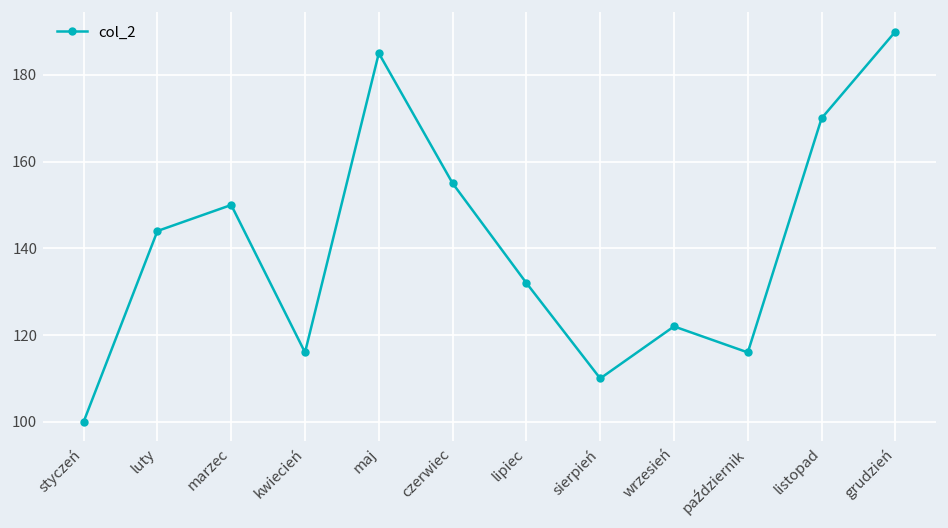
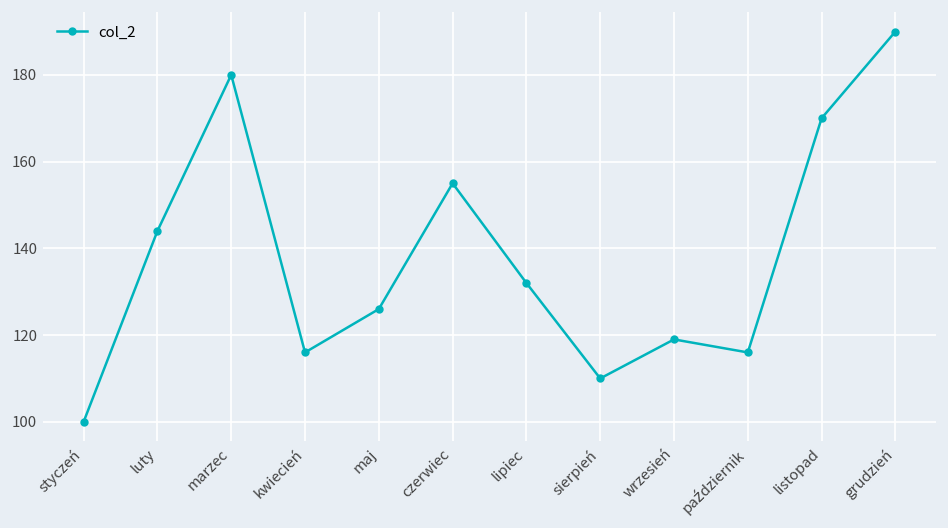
  {
    "styczeń": 100,
    "luty": 144,
-   "marzec": 150,
+   "marzec": 180,
    "kwiecień": 116,
-   "maj": 185,
+   "maj": 126,
    "czerwiec": 155,
    "lipiec": 132,
    "sierpień": 110,
-   "wrzesień": 122,
+   "wrzesień": 119,
    "październik": 116,
    "listopad": 170,
    "grudzień": 190
  }
